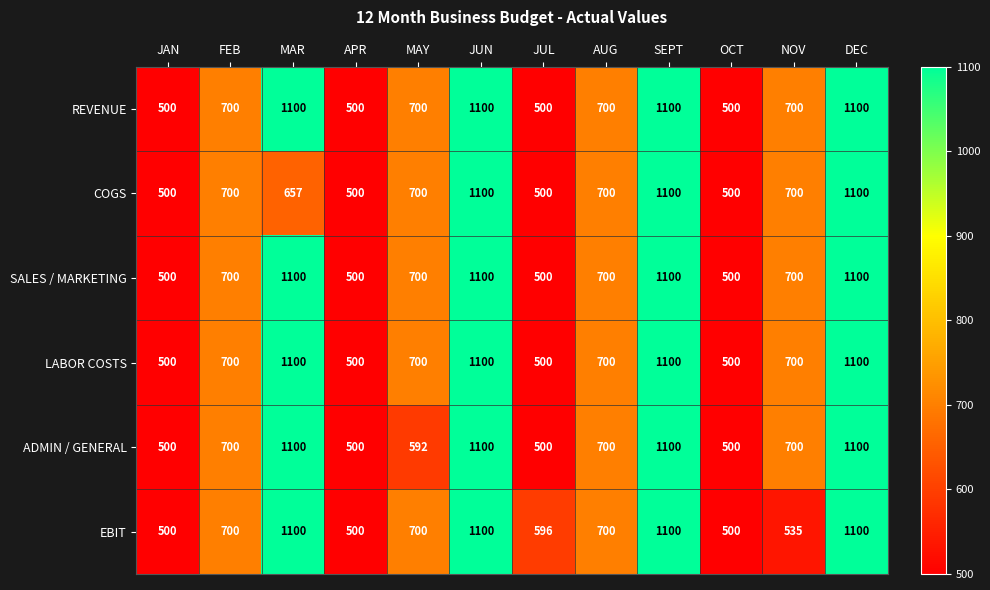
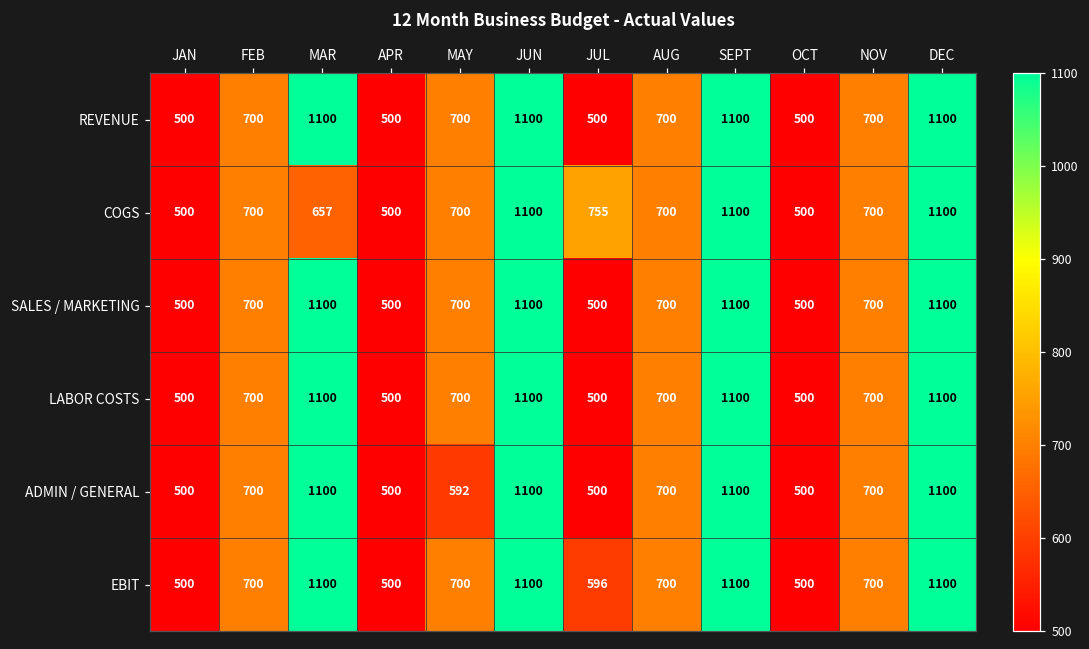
  {
    "REVENUE": {
      "JAN": 500,
      "FEB": 700,
      "MAR": 1100,
      "APR": 500,
      "MAY": 700,
      "JUN": 1100,
      "JUL": 500,
      "AUG": 700,
      "SEPT": 1100,
      "OCT": 500,
      "NOV": 700,
      "DEC": 1100
    },
    "COGS": {
      "JAN": 500,
      "FEB": 700,
      "MAR": 657,
      "APR": 500,
      "MAY": 700,
      "JUN": 1100,
-     "JUL": 500,
+     "JUL": 755,
      "AUG": 700,
      "SEPT": 1100,
      "OCT": 500,
      "NOV": 700,
      "DEC": 1100
    },
    "SALES / MARKETING": {
      "JAN": 500,
      "FEB": 700,
      "MAR": 1100,
      "APR": 500,
      "MAY": 700,
      "JUN": 1100,
      "JUL": 500,
      "AUG": 700,
      "SEPT": 1100,
      "OCT": 500,
      "NOV": 700,
      "DEC": 1100
    },
    "LABOR COSTS": {
      "JAN": 500,
      "FEB": 700,
      "MAR": 1100,
      "APR": 500,
      "MAY": 700,
      "JUN": 1100,
      "JUL": 500,
      "AUG": 700,
      "SEPT": 1100,
      "OCT": 500,
      "NOV": 700,
      "DEC": 1100
    },
    "ADMIN / GENERAL": {
      "JAN": 500,
      "FEB": 700,
      "MAR": 1100,
      "APR": 500,
      "MAY": 592,
      "JUN": 1100,
      "JUL": 500,
      "AUG": 700,
      "SEPT": 1100,
      "OCT": 500,
      "NOV": 700,
      "DEC": 1100
    },
    "EBIT": {
      "JAN": 500,
      "FEB": 700,
      "MAR": 1100,
      "APR": 500,
      "MAY": 700,
      "JUN": 1100,
      "JUL": 596,
      "AUG": 700,
      "SEPT": 1100,
      "OCT": 500,
-     "NOV": 535,
+     "NOV": 700,
      "DEC": 1100
    }
  }
